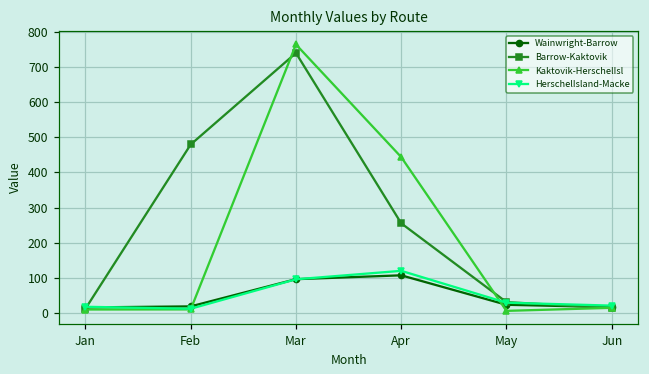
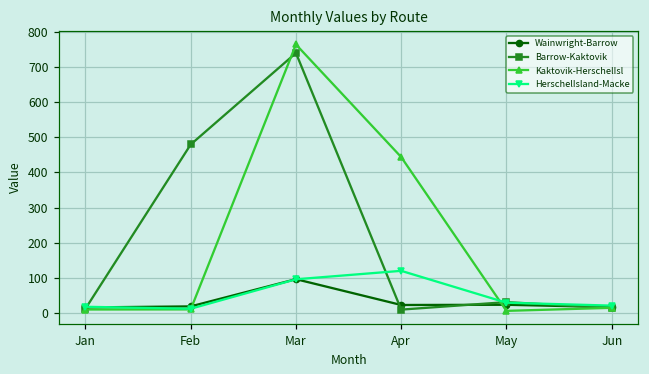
  {
    "Wainwright-Barrow": {
-     "Apr": 110
+     "Apr": 20
    },
    "Barrow-Kaktovik": {
      "Feb": 480,
      "Mar": 740,
-     "Apr": 260
+     "Apr": 10
    },
    "Kaktovik-HerschelIsl": {
      "Mar": 760,
      "Apr": 440,
      "May": 10
    },
    "HerschelIsland-Macke": {
      "Apr": 120
    }
  }
